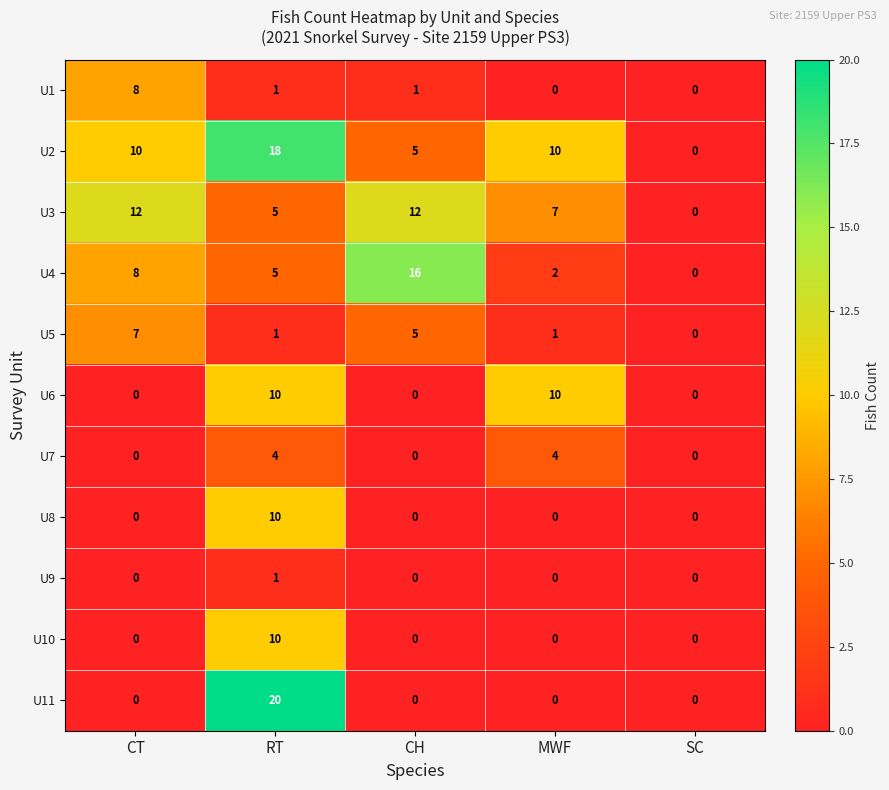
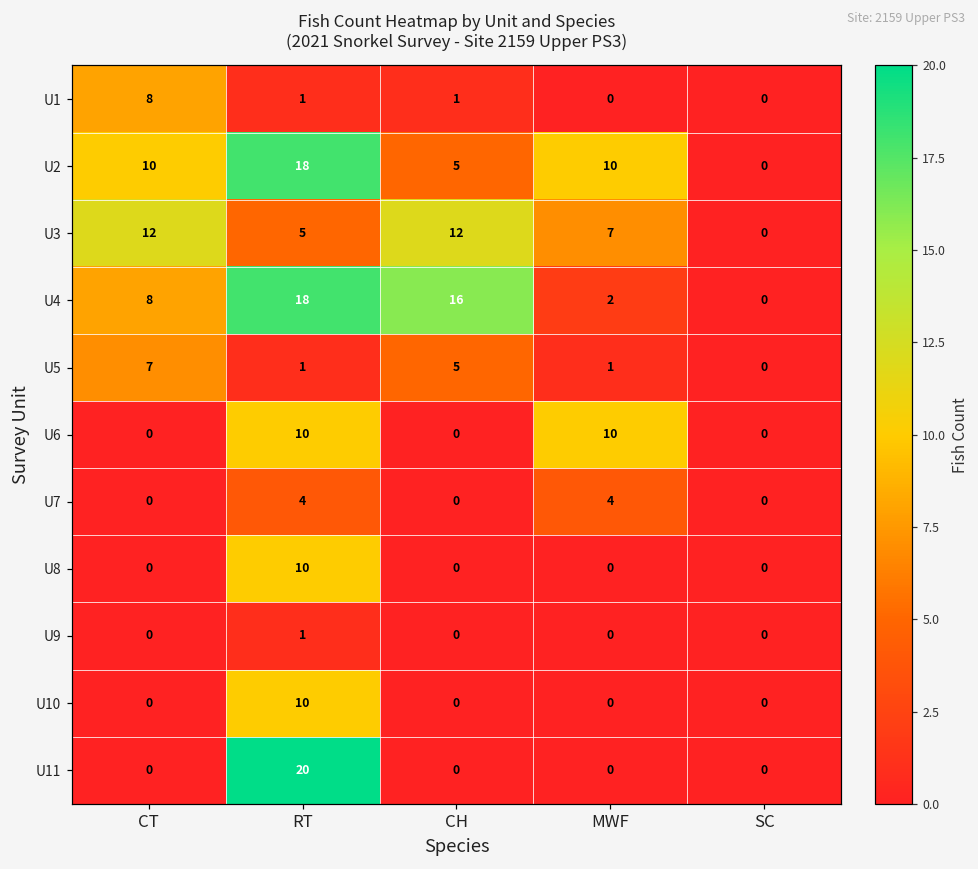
  {
    "U1": {
      "CT": 8,
      "RT": 1,
      "CH": 1,
      "MWF": 0,
      "SC": 0
    },
    "U2": {
      "CT": 10,
      "RT": 18,
      "CH": 5,
      "MWF": 10,
      "SC": 0
    },
    "U3": {
      "CT": 12,
      "RT": 5,
      "CH": 12,
      "MWF": 7,
      "SC": 0
    },
    "U4": {
      "CT": 8,
-     "RT": 5,
+     "RT": 18,
      "CH": 16,
      "MWF": 2,
      "SC": 0
    },
    "U5": {
      "CT": 7,
      "RT": 1,
      "CH": 5,
      "MWF": 1,
      "SC": 0
    },
    "U6": {
      "CT": 0,
      "RT": 10,
      "CH": 0,
      "MWF": 10,
      "SC": 0
    },
    "U7": {
      "CT": 0,
      "RT": 4,
      "CH": 0,
      "MWF": 4,
      "SC": 0
    },
    "U8": {
      "CT": 0,
      "RT": 10,
      "CH": 0,
      "MWF": 0,
      "SC": 0
    },
    "U9": {
      "CT": 0,
      "RT": 1,
      "CH": 0,
      "MWF": 0,
      "SC": 0
    },
    "U10": {
      "CT": 0,
      "RT": 10,
      "CH": 0,
      "MWF": 0,
      "SC": 0
    },
    "U11": {
      "CT": 0,
      "RT": 20,
      "CH": 0,
      "MWF": 0,
      "SC": 0
    }
  }
